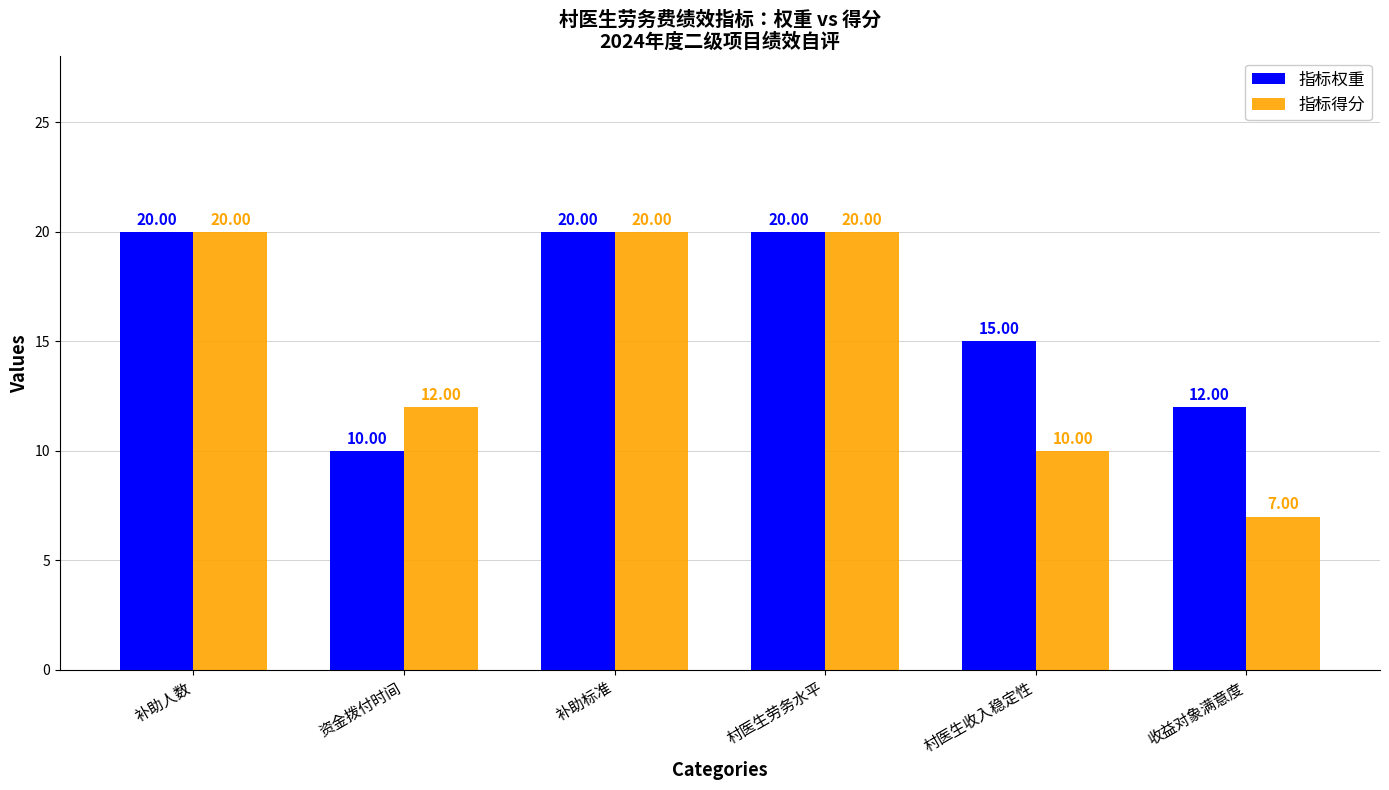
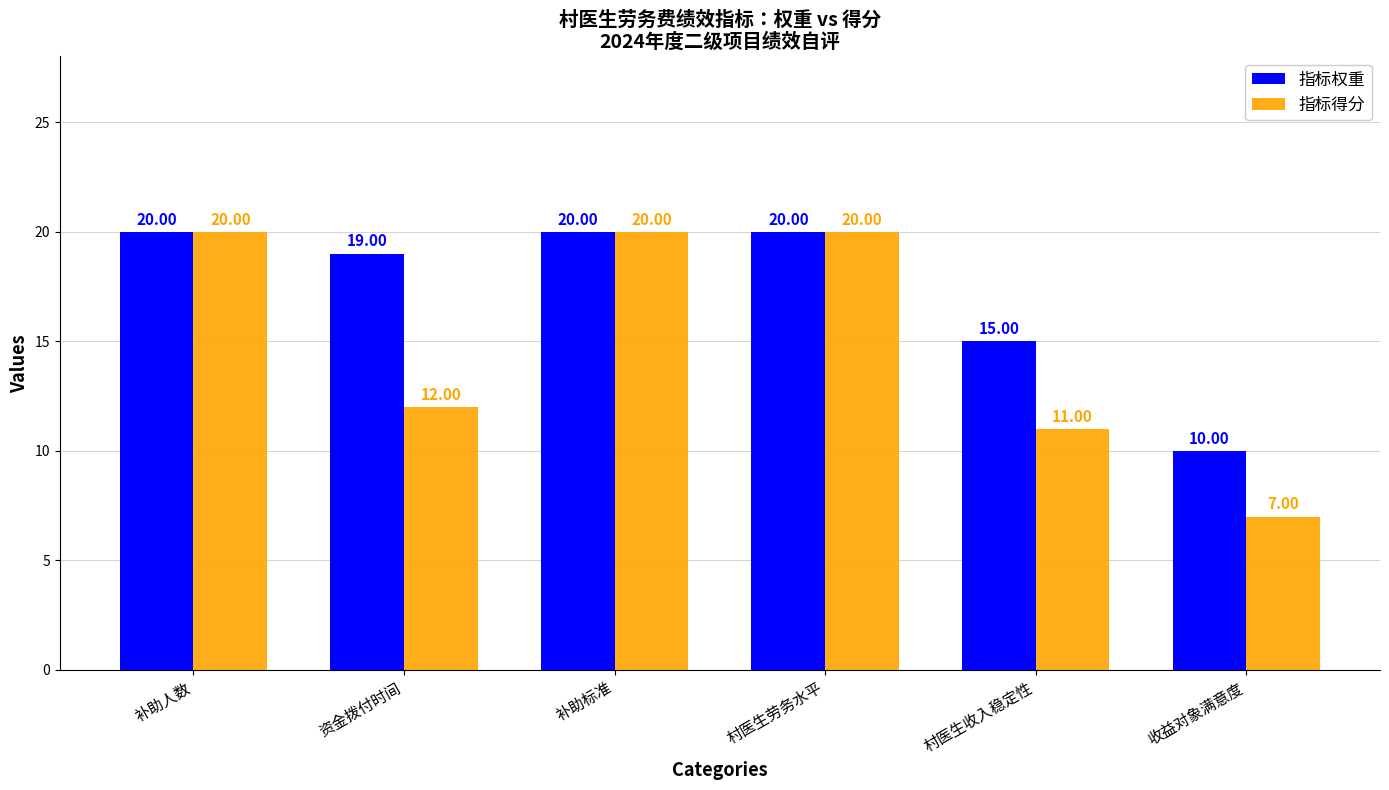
  {
    "指标权重": {
      "补助人数": 20.00,
-     "资金拨付时间": 10.00,
+     "资金拨付时间": 19.00,
      "补助标准": 20.00,
      "村医生劳务水平": 20.00,
      "村医生收入稳定性": 15.00,
-     "收益对象满意度": 12.00
+     "收益对象满意度": 10.00
    },
    "指标得分": {
      "补助人数": 20.00,
      "资金拨付时间": 12.00,
      "补助标准": 20.00,
      "村医生劳务水平": 20.00,
-     "村医生收入稳定性": 10.00,
+     "村医生收入稳定性": 11.00,
      "收益对象满意度": 7.00
    }
  }
